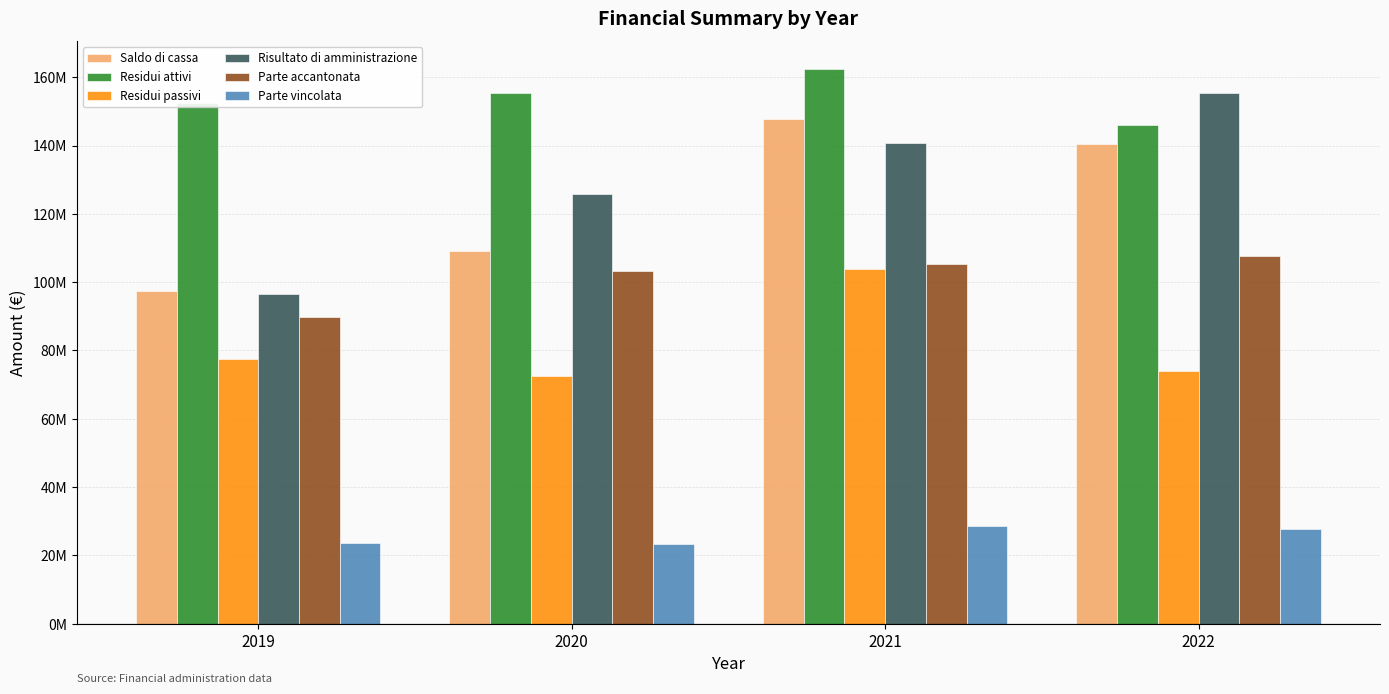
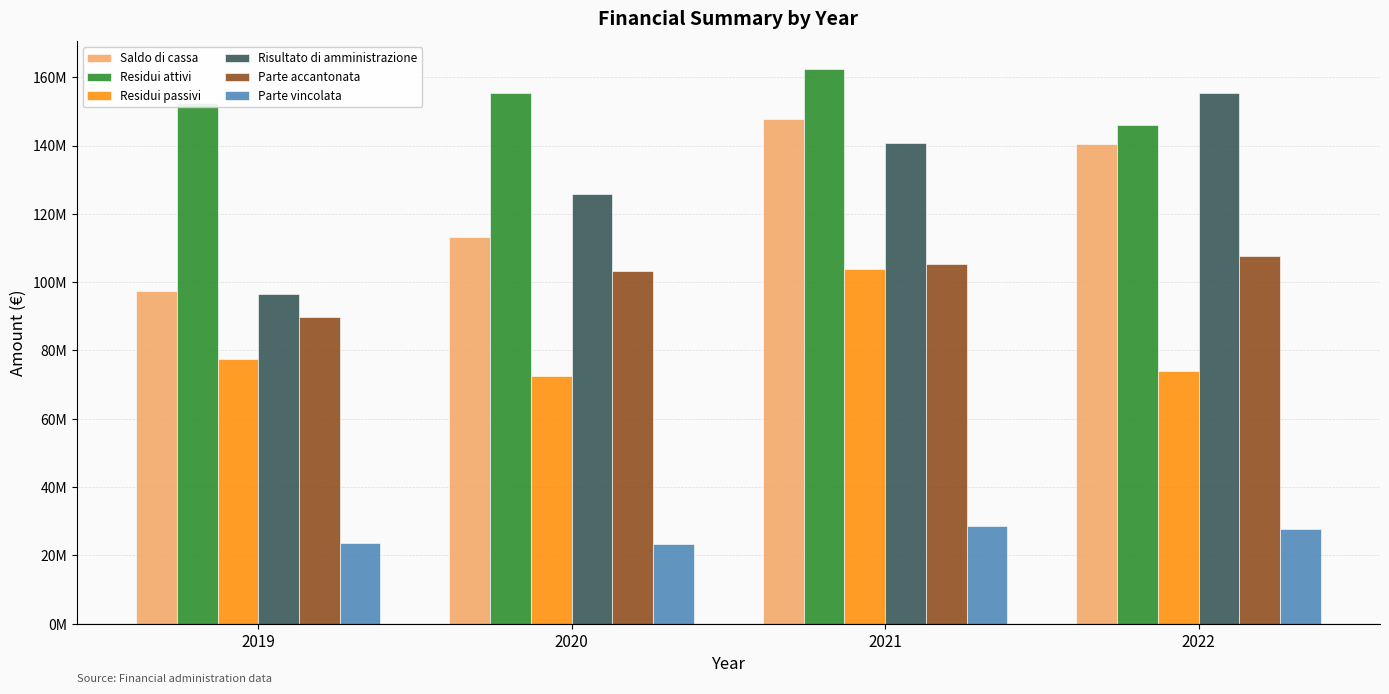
  {
    "Saldo di cassa": {
      "2019": 98000000,
-     "2020": 109000000,
+     "2020": 113000000,
      "2021": 148000000,
      "2022": 140000000
    },
    "Residui attivi": {
      "2020": 155000000,
      "2021": 162000000,
      "2022": 146000000
    },
    "Residui passivi": {
      "2019": 78000000,
      "2020": 73000000,
      "2021": 104000000,
      "2022": 74000000
    },
    "Risultato di amministrazione": {
      "2019": 97000000,
      "2020": 126000000,
      "2021": 141000000,
      "2022": 155000000
    },
    "Parte accantonata": {
      "2019": 90000000,
      "2020": 103000000,
      "2021": 105000000,
      "2022": 108000000
    },
    "Parte vincolata": {
      "2019": 24000000,
      "2020": 23000000,
      "2021": 29000000,
      "2022": 28000000
    }
  }
